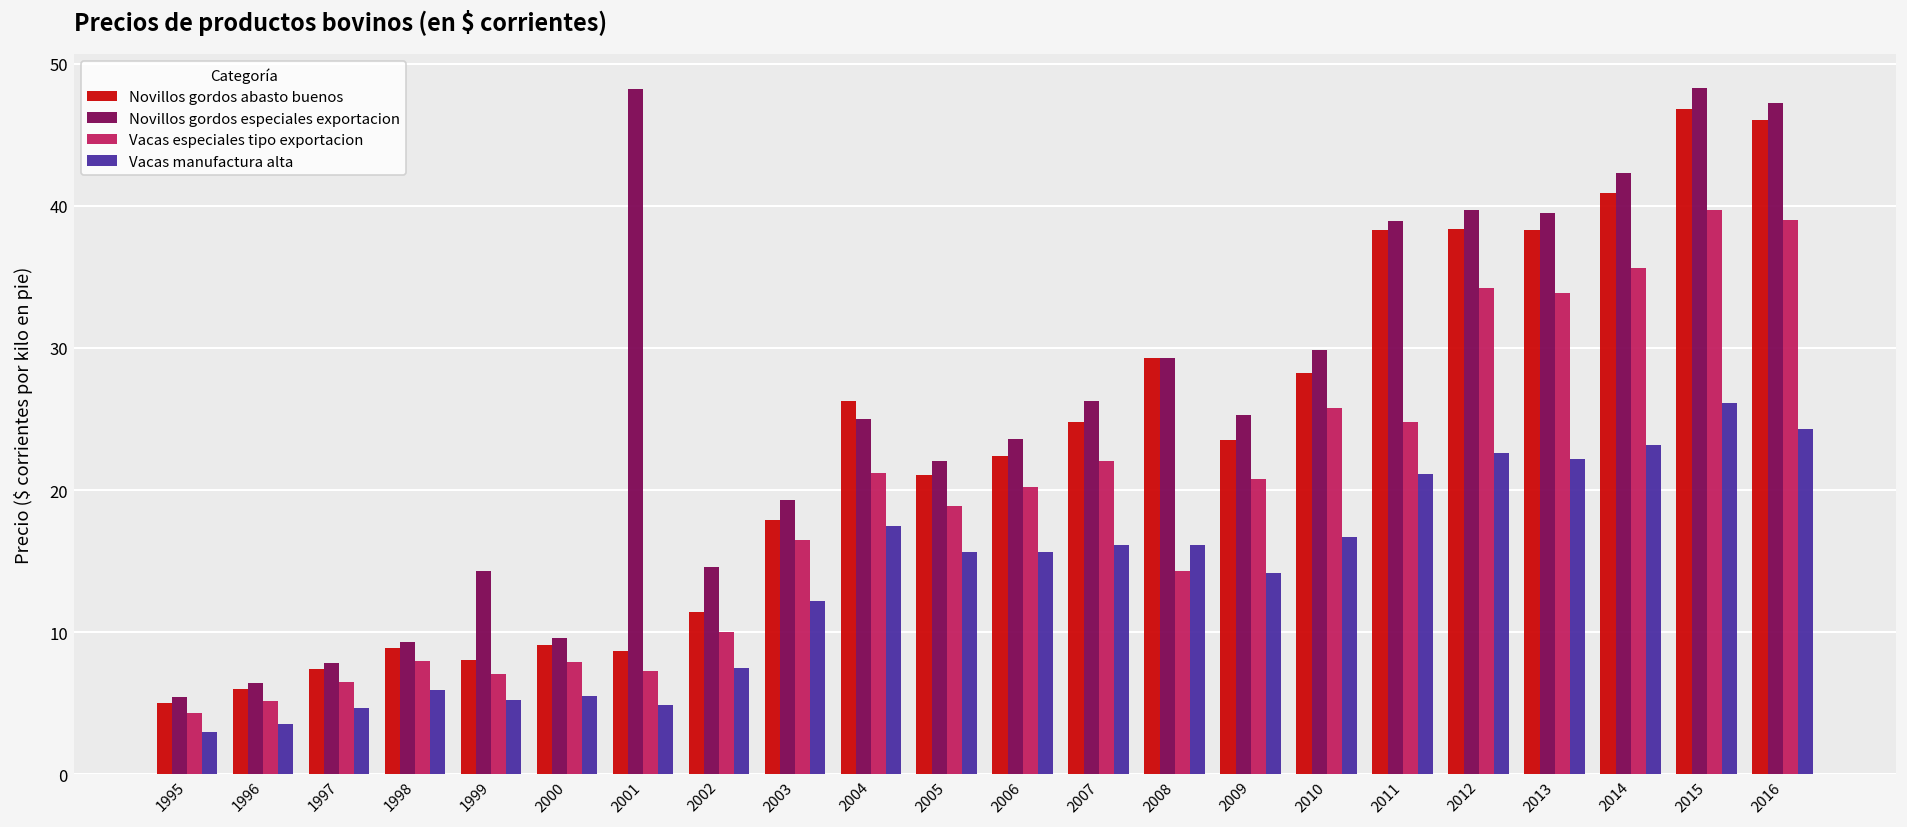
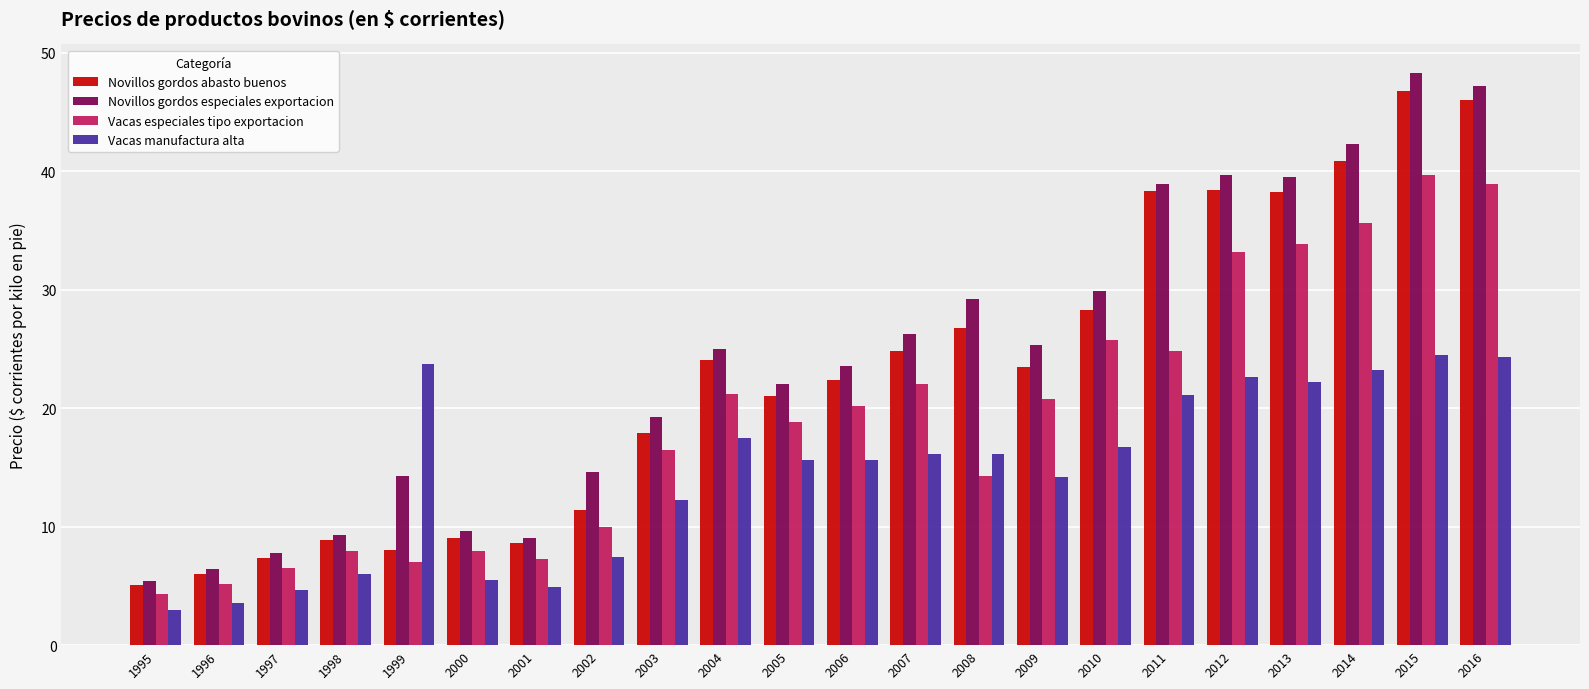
  {
    "Novillos gordos abasto buenos": {
      "1995": 5.1,
      "1996": 6.0,
      "1997": 7.4,
      "1998": 8.9,
      "1999": 8.1,
      "2000": 9.1,
      "2001": 8.7,
      "2002": 11.4,
      "2003": 17.9,
-     "2004": 26.3,
+     "2004": 24.1,
      "2005": 21.1,
      "2006": 22.4,
      "2007": 24.8,
-     "2008": 29.3,
+     "2008": 26.8,
      "2009": 23.5,
      "2010": 28.3,
      "2011": 38.3,
      "2012": 38.4,
      "2013": 38.3,
      "2014": 40.9,
      "2015": 46.8,
      "2016": 46.0
    },
    "Novillos gordos especiales exportacion": {
      "1995": 5.4,
      "1996": 6.5,
      "1997": 7.8,
      "1998": 9.3,
      "1999": 14.3,
      "2000": 9.6,
-     "2001": 48.2,
+     "2001": 9.1,
      "2002": 14.6,
      "2003": 19.3,
      "2004": 25.0,
      "2005": 22.0,
      "2006": 23.6,
      "2007": 26.3,
      "2008": 29.3,
      "2009": 25.3,
      "2010": 29.9,
      "2011": 38.9,
      "2012": 39.7,
      "2013": 39.5,
      "2014": 42.3,
      "2015": 48.3,
      "2016": 47.2
    },
    "Vacas especiales tipo exportacion": {
      "1995": 4.3,
      "1996": 5.1,
      "1997": 6.5,
      "1998": 8.0,
      "1999": 7.0,
      "2000": 7.9,
      "2001": 7.3,
      "2002": 10.0,
      "2003": 16.5,
      "2004": 21.2,
      "2005": 18.9,
      "2006": 20.2,
      "2007": 22.0,
      "2008": 14.3,
      "2009": 20.8,
      "2010": 25.8,
      "2011": 24.8,
-     "2012": 34.2,
+     "2012": 33.2,
      "2013": 33.9,
      "2014": 35.6,
      "2015": 39.7,
      "2016": 39.0
    },
    "Vacas manufactura alta": {
      "1995": 3.0,
      "1996": 3.6,
      "1997": 4.7,
      "1998": 6.0,
-     "1999": 5.2,
+     "1999": 23.7,
      "2000": 5.5,
      "2001": 4.9,
      "2002": 7.5,
      "2003": 12.2,
      "2004": 17.5,
      "2005": 15.7,
      "2006": 15.7,
      "2007": 16.2,
      "2008": 16.2,
      "2009": 14.2,
      "2010": 16.7,
      "2011": 21.1,
      "2012": 22.6,
      "2013": 22.2,
      "2014": 23.2,
-     "2015": 26.1,
+     "2015": 24.5,
      "2016": 24.3
    }
  }
